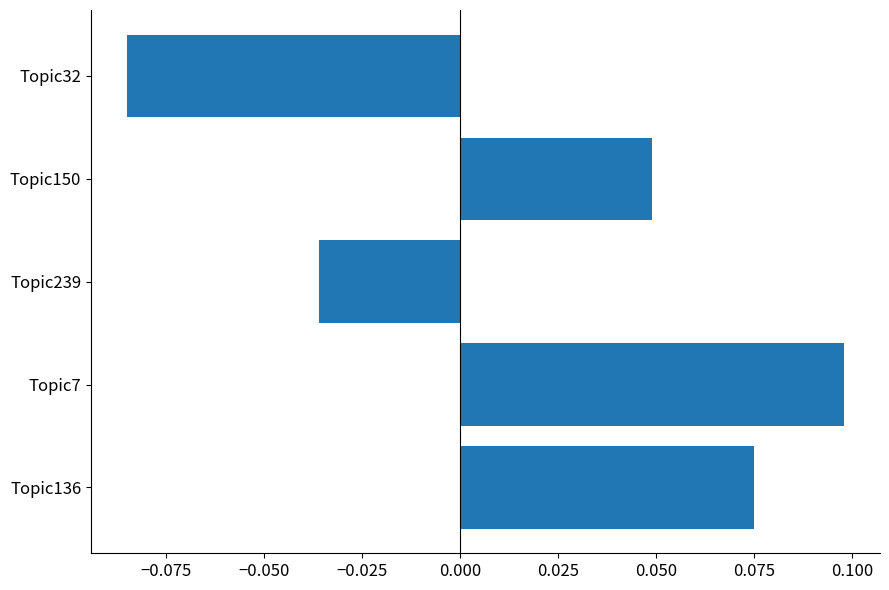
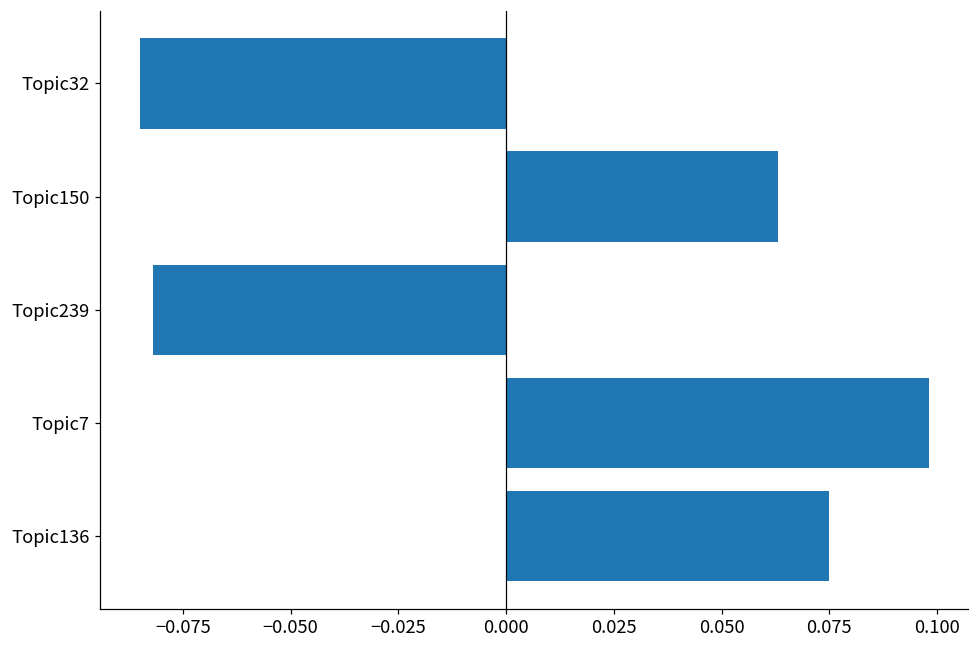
  {
    "Topic32": -0.085,
-   "Topic150": 0.049,
-   "Topic239": -0.036,
+   "Topic150": 0.063,
+   "Topic239": -0.082,
    "Topic7": 0.098,
    "Topic136": 0.075
  }
